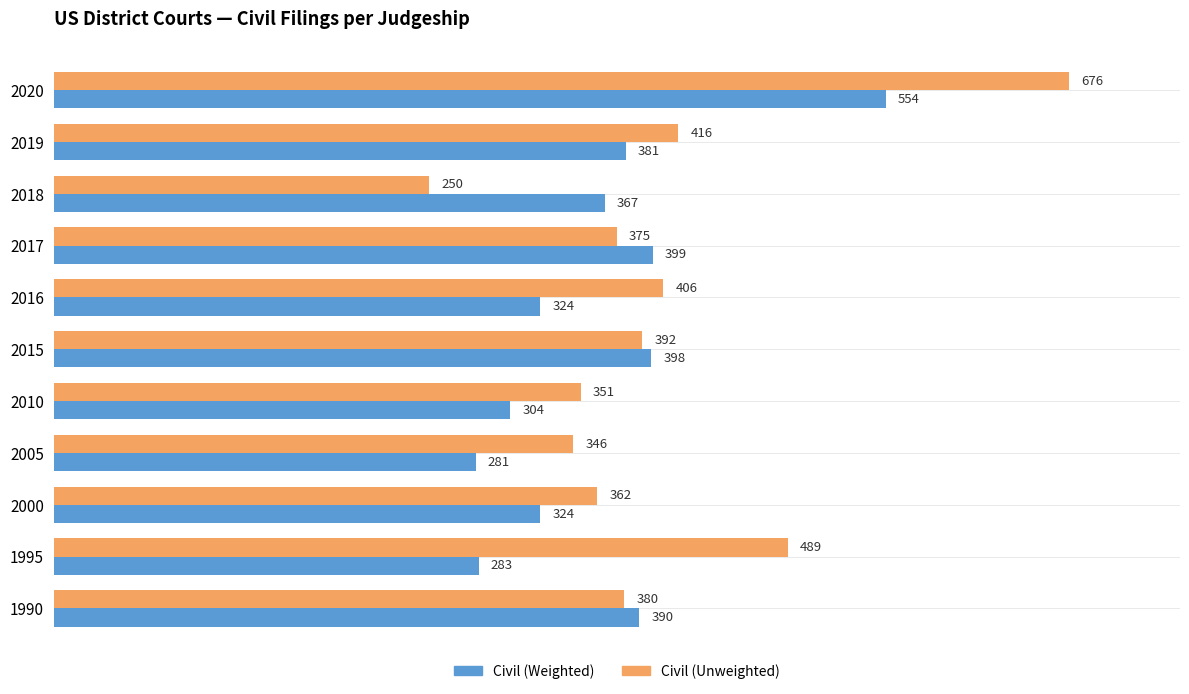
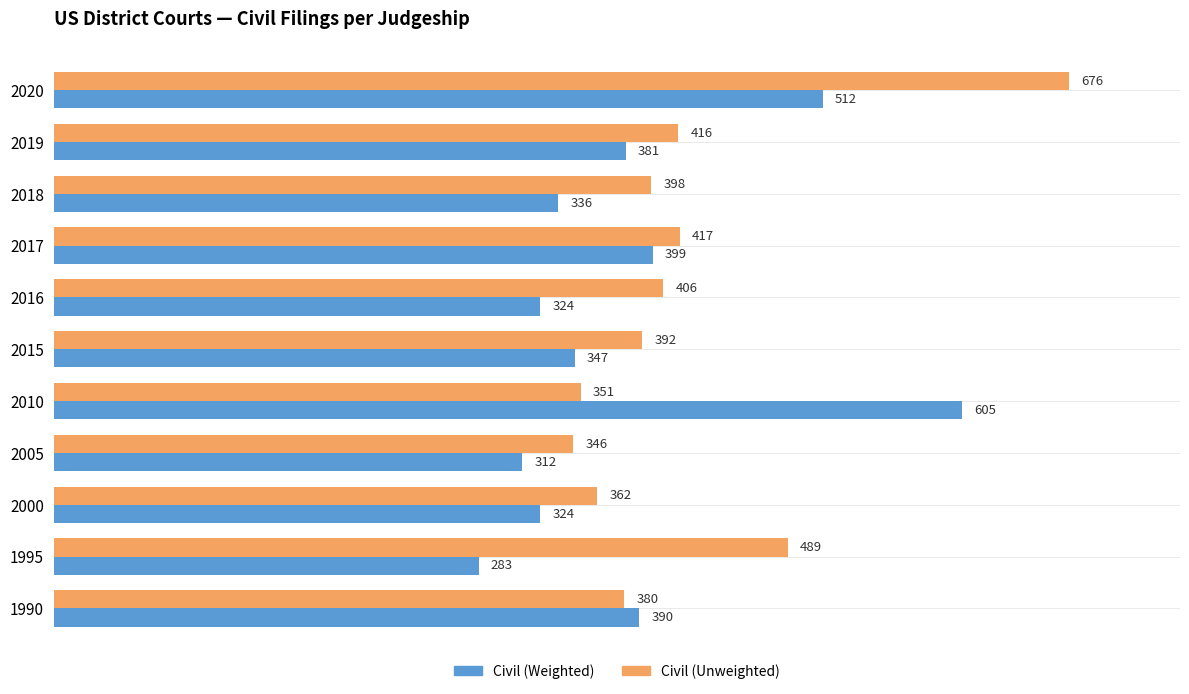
  {
    "Civil (Weighted)": {
-     "2020": 554,
+     "2020": 512,
      "2019": 381,
-     "2018": 367,
+     "2018": 336,
      "2017": 399,
      "2016": 324,
-     "2015": 398,
-     "2010": 304,
-     "2005": 281,
+     "2015": 347,
+     "2010": 605,
+     "2005": 312,
      "2000": 324,
      "1995": 283,
      "1990": 390
    },
    "Civil (Unweighted)": {
      "2020": 676,
      "2019": 416,
-     "2018": 250,
-     "2017": 375,
+     "2018": 398,
+     "2017": 417,
      "2016": 406,
      "2015": 392,
      "2010": 351,
      "2005": 346,
      "2000": 362,
      "1995": 489,
      "1990": 380
    }
  }
